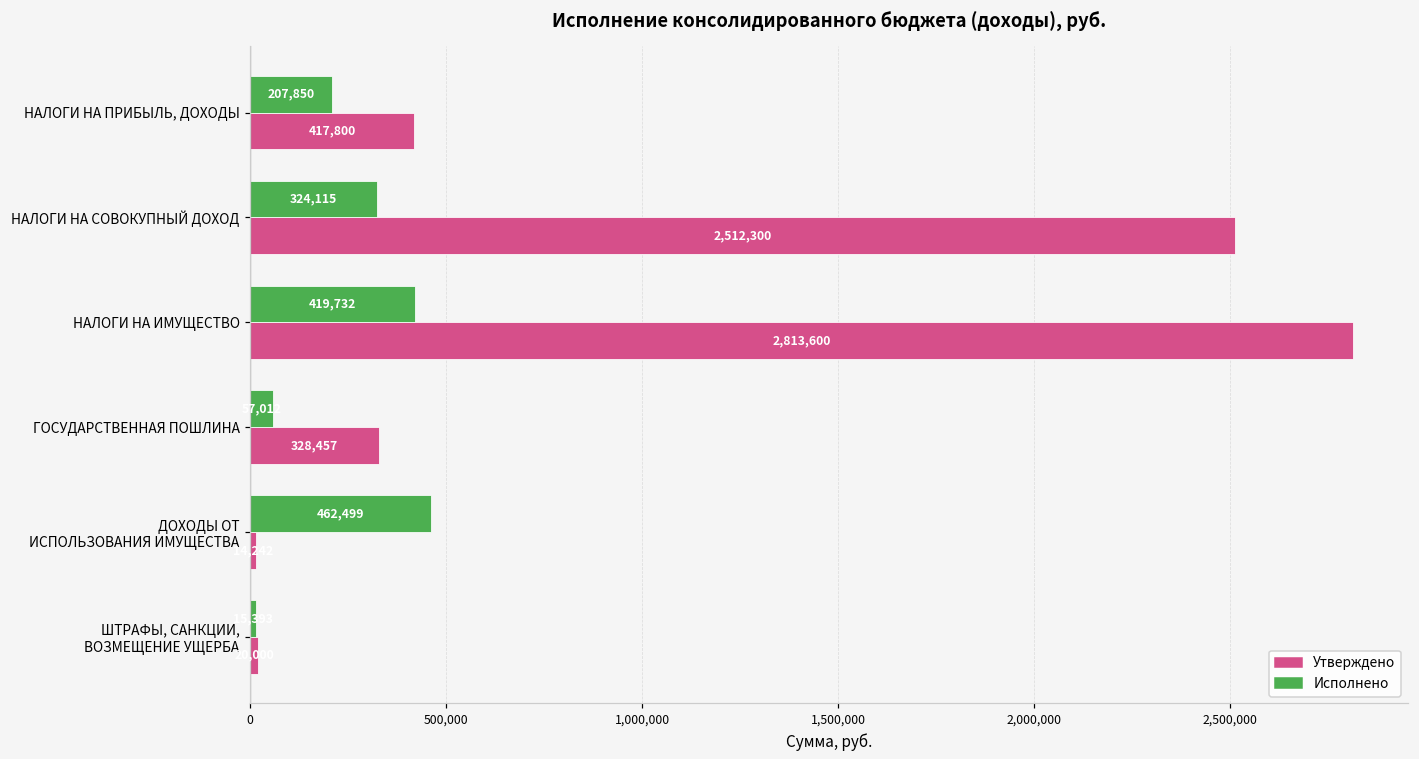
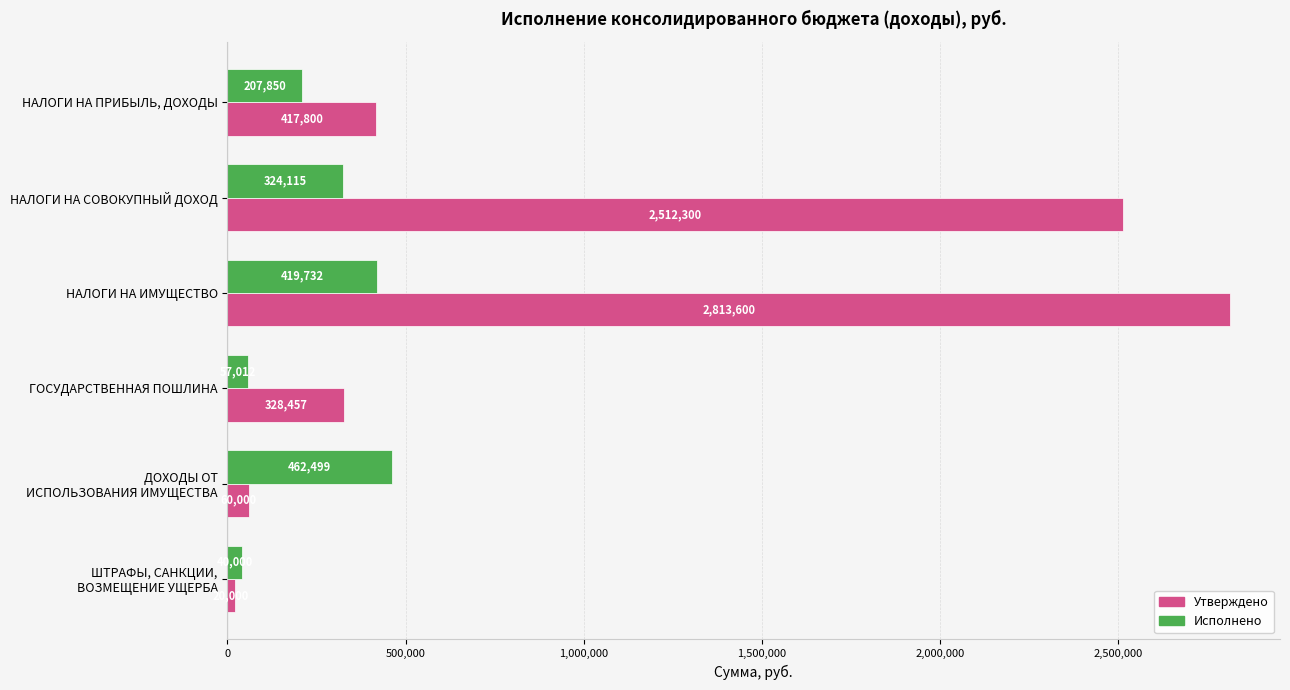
  {
    "Утверждено": {
-     "ДОХОДЫ ОТ ИСПОЛЬЗОВАНИЯ ИМУЩЕСТВА": "10,000",
+     "ДОХОДЫ ОТ ИСПОЛЬЗОВАНИЯ ИМУЩЕСТВА": "60,000",
      "ШТРАФЫ, САНКЦИИ, ВОЗМЕЩЕНИЕ УЩЕРБА": "20,000"
    },
    "Исполнено": {
-     "ШТРАФЫ, САНКЦИИ, ВОЗМЕЩЕНИЕ УЩЕРБА": "20,000"
+     "ШТРАФЫ, САНКЦИИ, ВОЗМЕЩЕНИЕ УЩЕРБА": "40,000"
    }
  }
